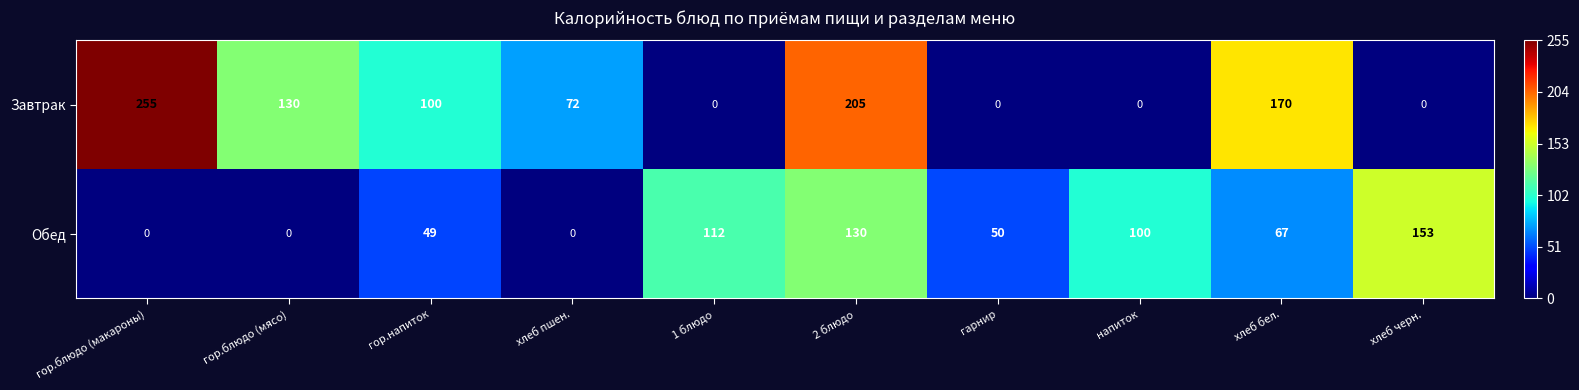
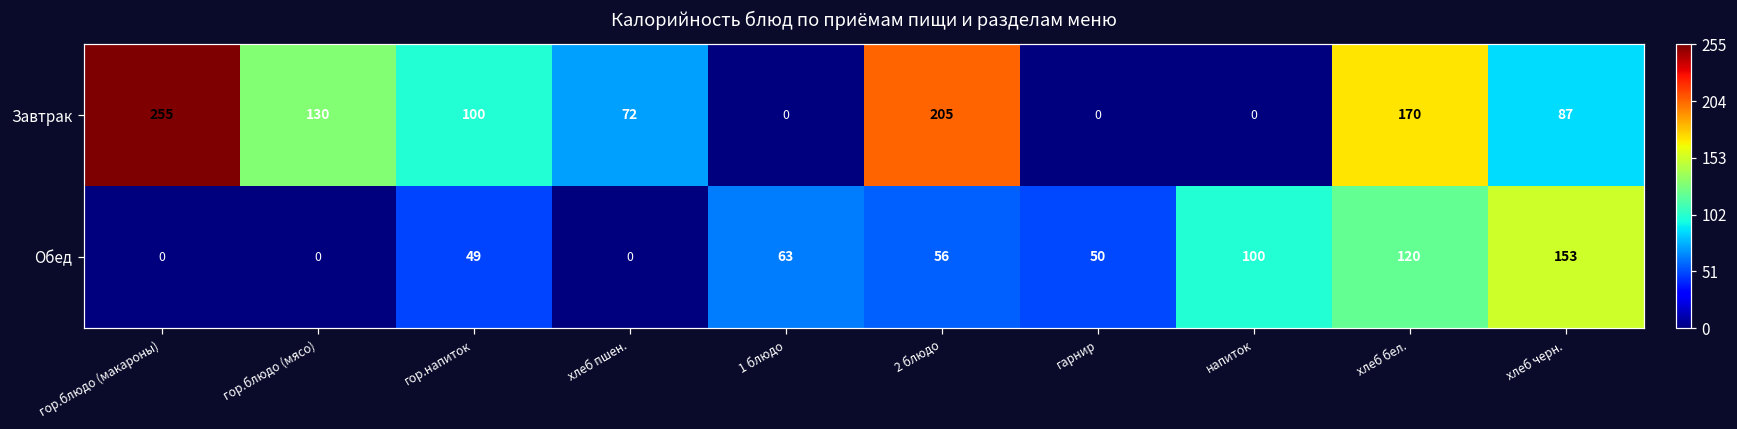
  {
    "Завтрак": {
      "гор.блюдо (макароны)": 255,
      "гор.блюдо (мясо)": 130,
      "гор.напиток": 100,
      "хлеб пшен.": 72,
      "1 блюдо": 0,
      "2 блюдо": 205,
      "гарнир": 0,
      "напиток": 0,
      "хлеб бел.": 170,
-     "хлеб черн.": 0
+     "хлеб черн.": 87
    },
    "Обед": {
      "гор.блюдо (макароны)": 0,
      "гор.блюдо (мясо)": 0,
      "гор.напиток": 49,
      "хлеб пшен.": 0,
-     "1 блюдо": 112,
-     "2 блюдо": 130,
+     "1 блюдо": 63,
+     "2 блюдо": 56,
      "гарнир": 50,
      "напиток": 100,
-     "хлеб бел.": 67,
+     "хлеб бел.": 120,
      "хлеб черн.": 153
    }
  }
